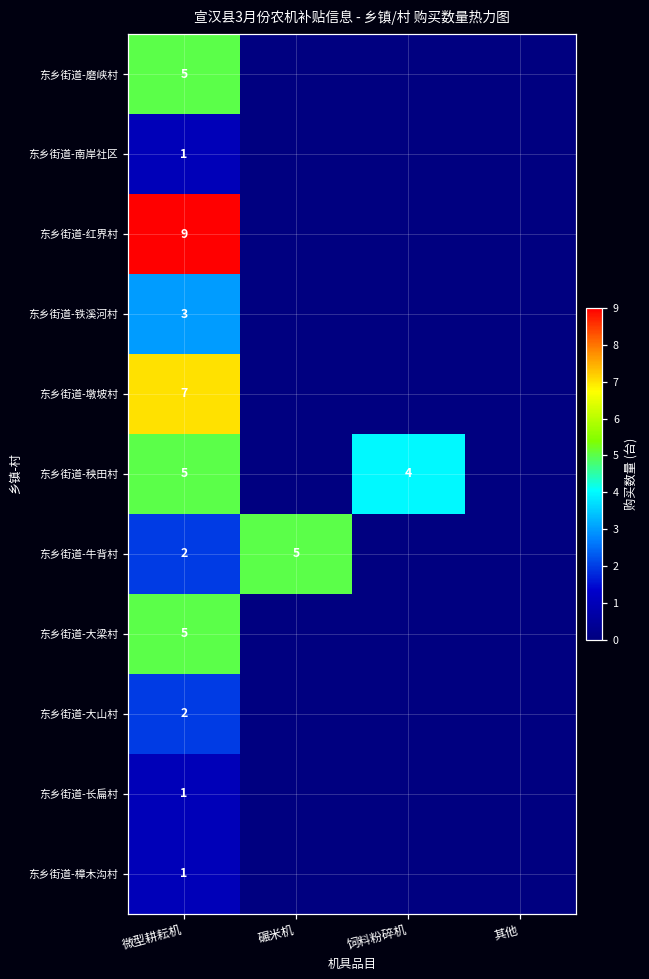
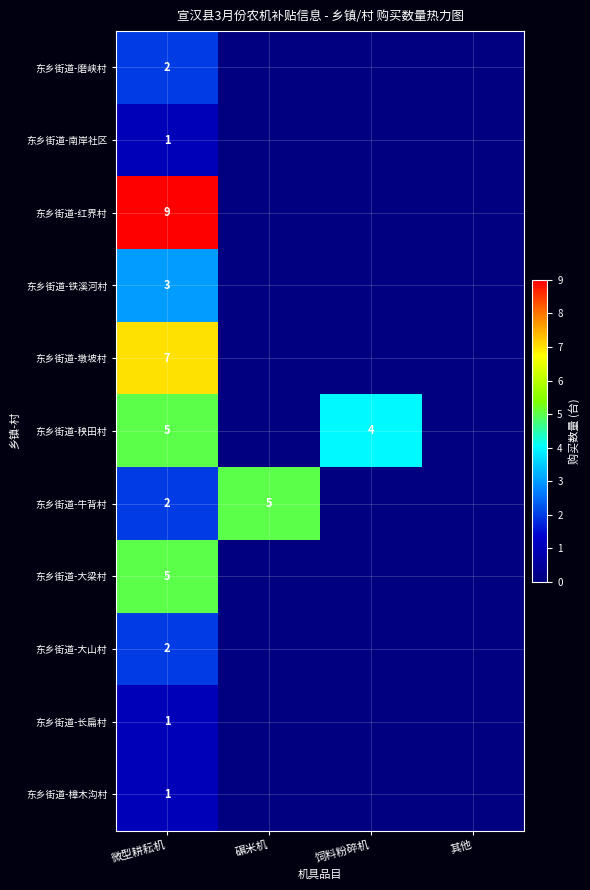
  {
    "东乡街道-磨峡村": {
-     "微型耕耘机": 5
+     "微型耕耘机": 2
    },
    "东乡街道-南岸社区": {
      "微型耕耘机": 1
    },
    "东乡街道-红界村": {
      "微型耕耘机": 9
    },
    "东乡街道-铁溪河村": {
      "微型耕耘机": 3
    },
    "东乡街道-墩坡村": {
      "微型耕耘机": 7
    },
    "东乡街道-秧田村": {
      "微型耕耘机": 5,
      "饲料粉碎机": 4
    },
    "东乡街道-牛背村": {
      "微型耕耘机": 2,
      "碾米机": 5
    },
    "东乡街道-大梁村": {
      "微型耕耘机": 5
    },
    "东乡街道-大山村": {
      "微型耕耘机": 2
    },
    "东乡街道-长扁村": {
      "微型耕耘机": 1
    },
    "东乡街道-樟木沟村": {
      "微型耕耘机": 1
    }
  }
